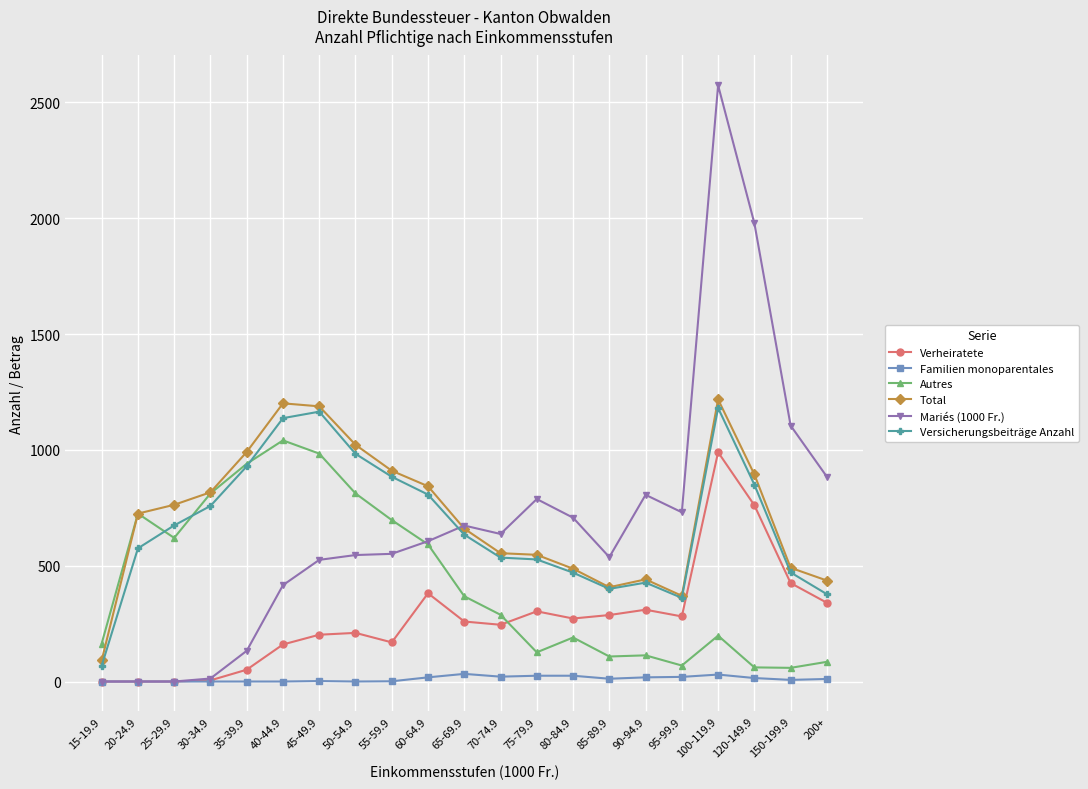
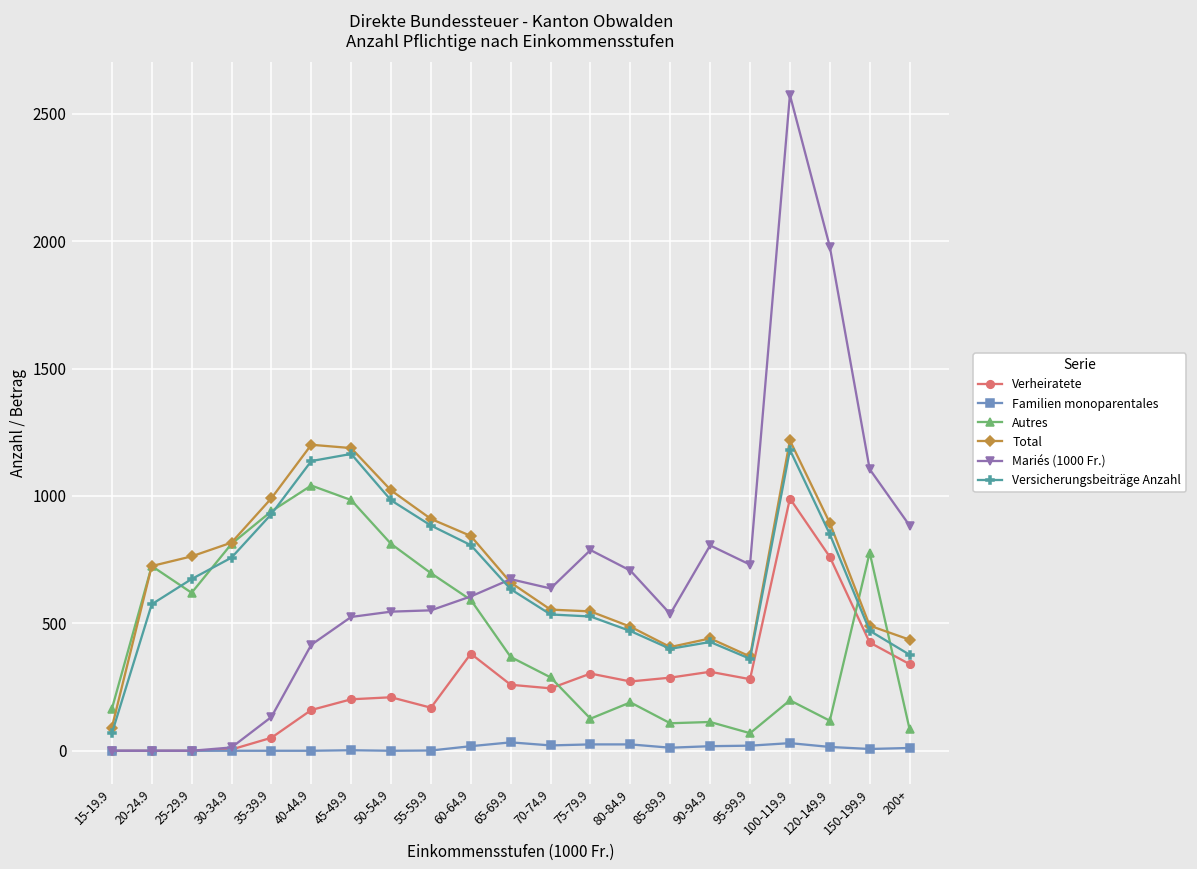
  {
    "Verheiratete": {
      "35-39.9": 50,
      "40-44.9": 160,
      "45-49.9": 200,
      "50-54.9": 210,
      "55-59.9": 170,
      "60-64.9": 380,
      "65-69.9": 260,
      "70-74.9": 250,
      "75-79.9": 300,
      "80-84.9": 270,
      "85-89.9": 290,
      "90-94.9": 310,
      "95-99.9": 280,
      "100-119.9": 990,
      "120-149.9": 760,
      "150-199.9": 430,
      "200+": 340
    },
    "Autres": {
      "15-19.9": 160,
      "25-29.9": 620,
      "40-44.9": 1040,
      "45-49.9": 980,
      "50-54.9": 810,
      "55-59.9": 700,
      "60-64.9": 590,
      "65-69.9": 370,
      "70-74.9": 290,
      "75-79.9": 130,
      "80-84.9": 190,
      "85-89.9": 110,
      "90-94.9": 110,
      "95-99.9": 70,
      "100-119.9": 200,
-     "120-149.9": 60,
-     "150-199.9": 60,
+     "120-149.9": 120,
+     "150-199.9": 780,
      "200+": 90
    },
    "Total": {
      "15-19.9": 90,
      "25-29.9": 760,
      "35-39.9": 990,
      "40-44.9": 1200,
      "45-49.9": 1190,
      "50-54.9": 1020,
      "55-59.9": 910,
      "60-64.9": 840,
      "65-69.9": 660,
      "70-74.9": 550,
      "75-79.9": 550,
      "80-84.9": 490,
      "90-94.9": 440,
      "100-119.9": 1220,
      "120-149.9": 890,
      "150-199.9": 490,
      "200+": 440
    }
  }
